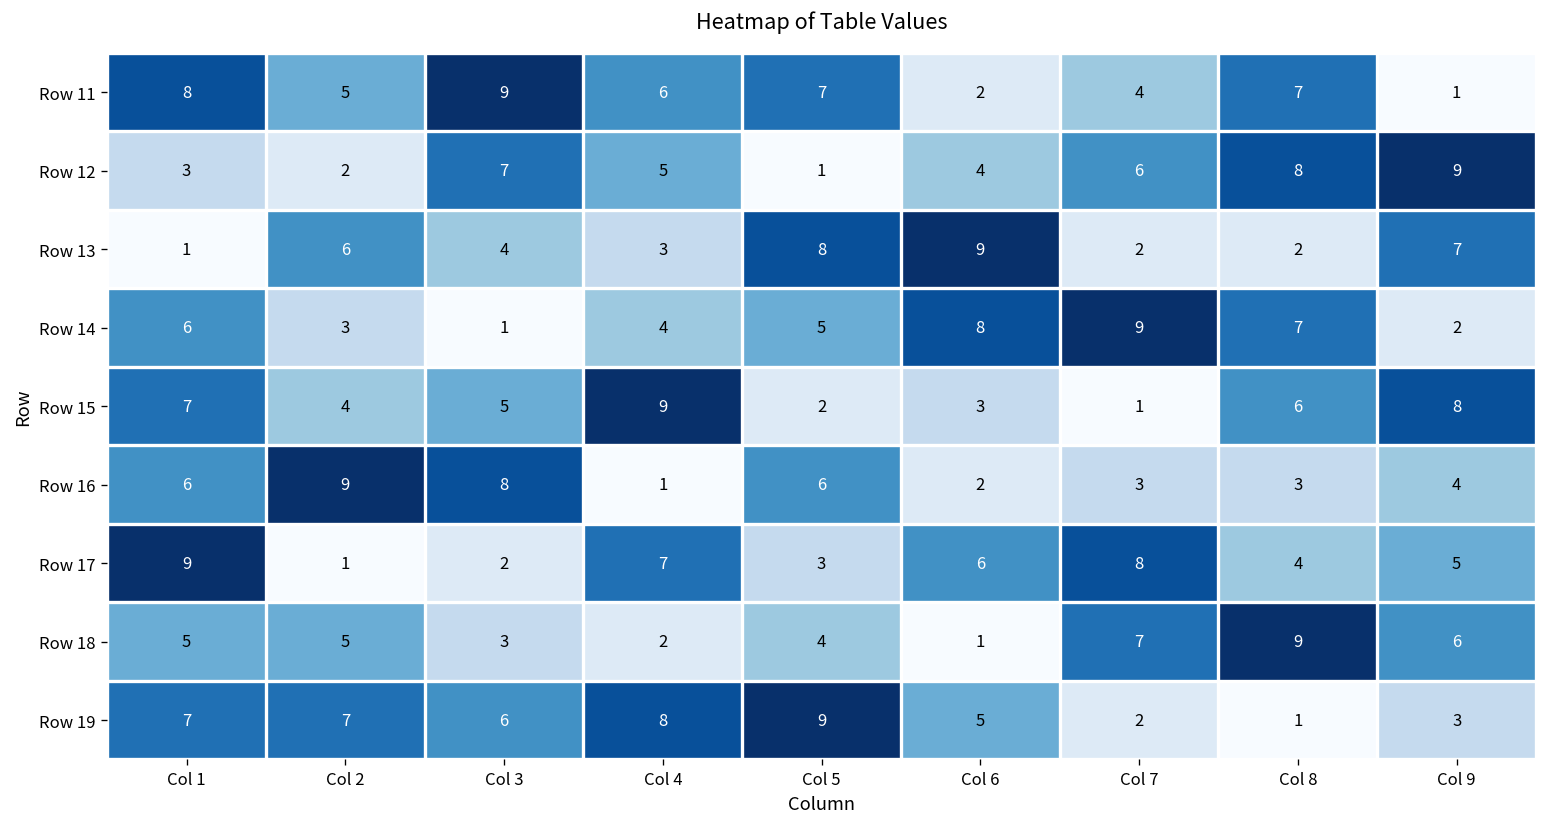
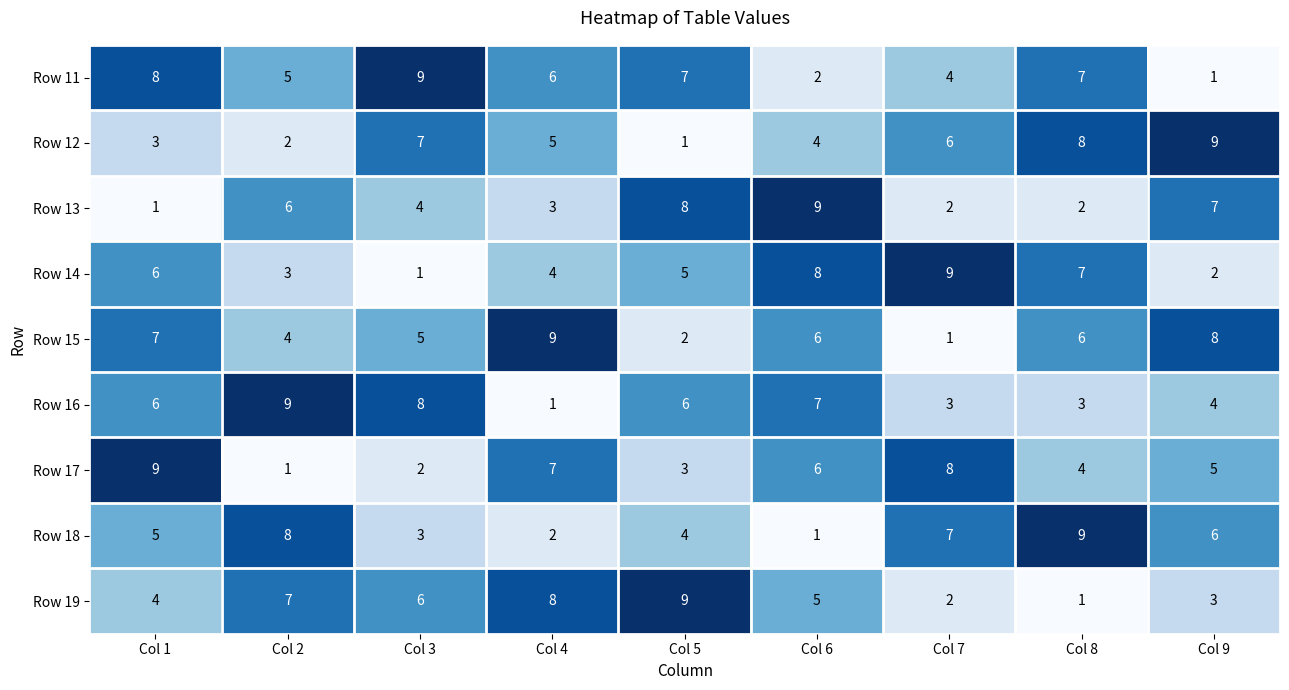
  {
    "Row 11": {
      "Col 1": 8,
      "Col 2": 5,
      "Col 3": 9,
      "Col 4": 6,
      "Col 5": 7,
      "Col 6": 2,
      "Col 7": 4,
      "Col 8": 7,
      "Col 9": 1
    },
    "Row 12": {
      "Col 1": 3,
      "Col 2": 2,
      "Col 3": 7,
      "Col 4": 5,
      "Col 5": 1,
      "Col 6": 4,
      "Col 7": 6,
      "Col 8": 8,
      "Col 9": 9
    },
    "Row 13": {
      "Col 1": 1,
      "Col 2": 6,
      "Col 3": 4,
      "Col 4": 3,
      "Col 5": 8,
      "Col 6": 9,
      "Col 7": 2,
      "Col 8": 2,
      "Col 9": 7
    },
    "Row 14": {
      "Col 1": 6,
      "Col 2": 3,
      "Col 3": 1,
      "Col 4": 4,
      "Col 5": 5,
      "Col 6": 8,
      "Col 7": 9,
      "Col 8": 7,
      "Col 9": 2
    },
    "Row 15": {
      "Col 1": 7,
      "Col 2": 4,
      "Col 3": 5,
      "Col 4": 9,
      "Col 5": 2,
-     "Col 6": 3,
+     "Col 6": 6,
      "Col 7": 1,
      "Col 8": 6,
      "Col 9": 8
    },
    "Row 16": {
      "Col 1": 6,
      "Col 2": 9,
      "Col 3": 8,
      "Col 4": 1,
      "Col 5": 6,
-     "Col 6": 2,
+     "Col 6": 7,
      "Col 7": 3,
      "Col 8": 3,
      "Col 9": 4
    },
    "Row 17": {
      "Col 1": 9,
      "Col 2": 1,
      "Col 3": 2,
      "Col 4": 7,
      "Col 5": 3,
      "Col 6": 6,
      "Col 7": 8,
      "Col 8": 4,
      "Col 9": 5
    },
    "Row 18": {
      "Col 1": 5,
-     "Col 2": 5,
+     "Col 2": 8,
      "Col 3": 3,
      "Col 4": 2,
      "Col 5": 4,
      "Col 6": 1,
      "Col 7": 7,
      "Col 8": 9,
      "Col 9": 6
    },
    "Row 19": {
-     "Col 1": 7,
+     "Col 1": 4,
      "Col 2": 7,
      "Col 3": 6,
      "Col 4": 8,
      "Col 5": 9,
      "Col 6": 5,
      "Col 7": 2,
      "Col 8": 1,
      "Col 9": 3
    }
  }
